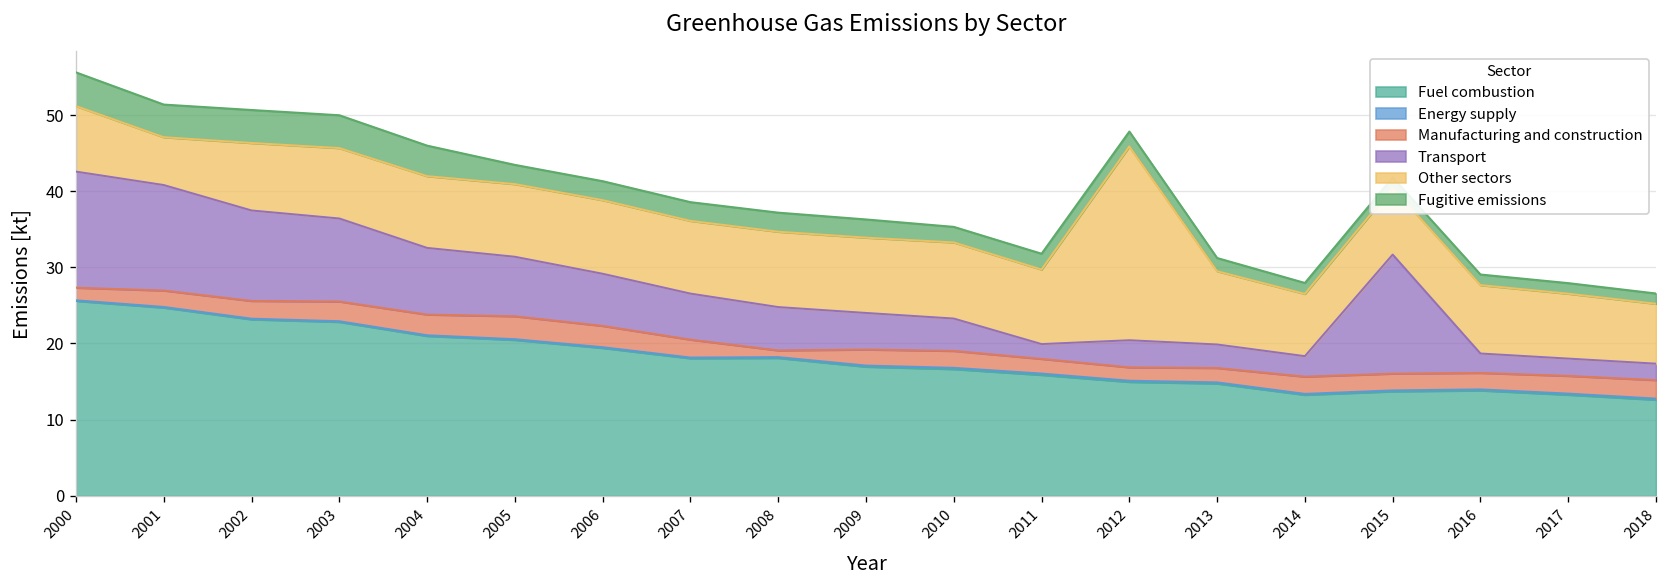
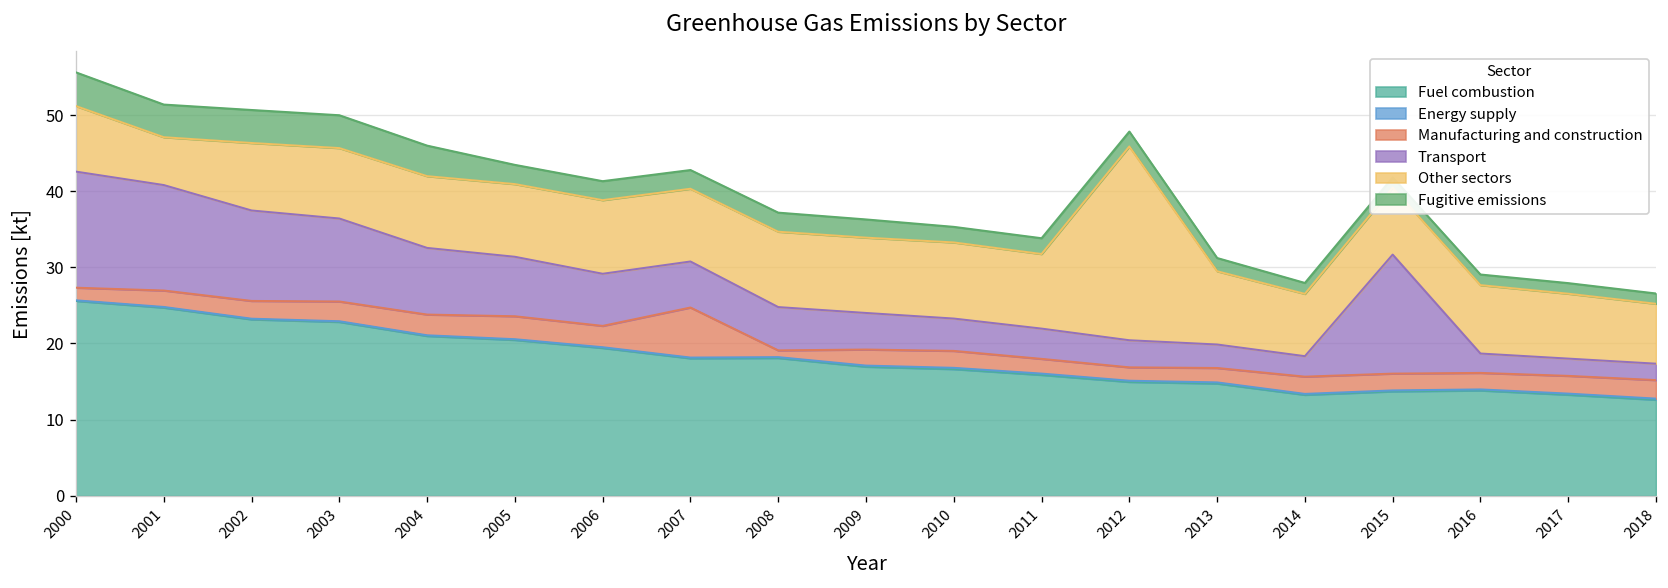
  {
    "Manufacturing and construction": {
      "2000": 2,
      "2001": 2,
      "2002": 2,
      "2003": 3,
      "2004": 3,
      "2005": 3,
      "2006": 3,
-     "2007": 2,
+     "2007": 7,
      "2008": 1,
      "2009": 2,
      "2010": 2,
      "2011": 2,
      "2012": 2,
      "2013": 2,
      "2014": 2,
      "2015": 2,
      "2016": 2,
      "2017": 2,
      "2018": 2
    },
    "Transport": {
      "2000": 15,
      "2001": 14,
      "2002": 12,
      "2003": 11,
      "2004": 9,
      "2005": 8,
      "2006": 7,
      "2007": 6,
      "2008": 6,
      "2009": 5,
      "2010": 4,
-     "2011": 2,
+     "2011": 4,
      "2012": 4,
      "2013": 3,
      "2014": 3,
      "2015": 16,
      "2016": 3,
      "2017": 2,
      "2018": 2
    },
    "Other sectors": {
      "2000": 9,
      "2001": 6,
      "2002": 9,
      "2003": 9,
      "2004": 9,
      "2005": 10,
      "2006": 10,
      "2007": 10,
      "2008": 10,
      "2009": 10,
      "2010": 10,
      "2011": 10,
      "2012": 25,
      "2013": 10,
      "2014": 8,
      "2016": 9,
      "2017": 9,
      "2018": 8
    }
  }
